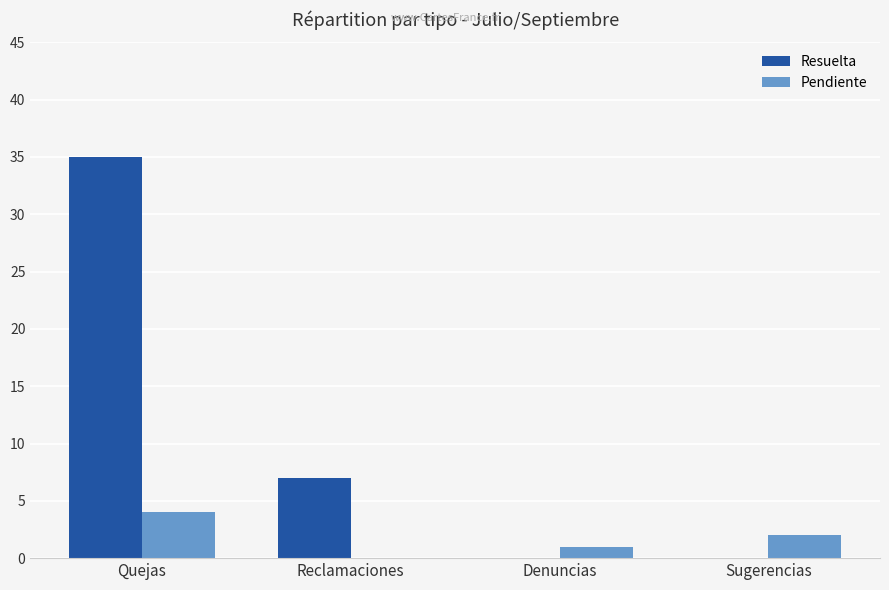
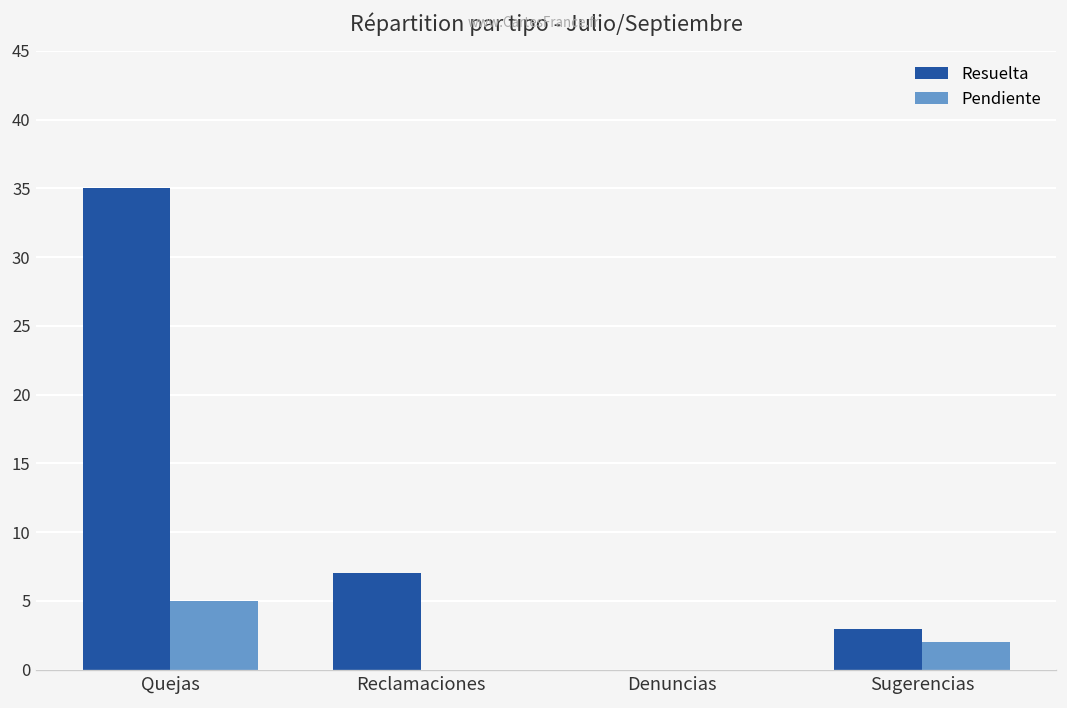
  {
    "Resuelta": {
      "Quejas": 35,
      "Reclamaciones": 7,
      "Denuncias": 0,
-     "Sugerencias": 0
+     "Sugerencias": 3
    },
    "Pendiente": {
-     "Quejas": 4,
+     "Quejas": 5,
      "Reclamaciones": 0,
-     "Denuncias": 1,
+     "Denuncias": 0,
      "Sugerencias": 2
    }
  }
